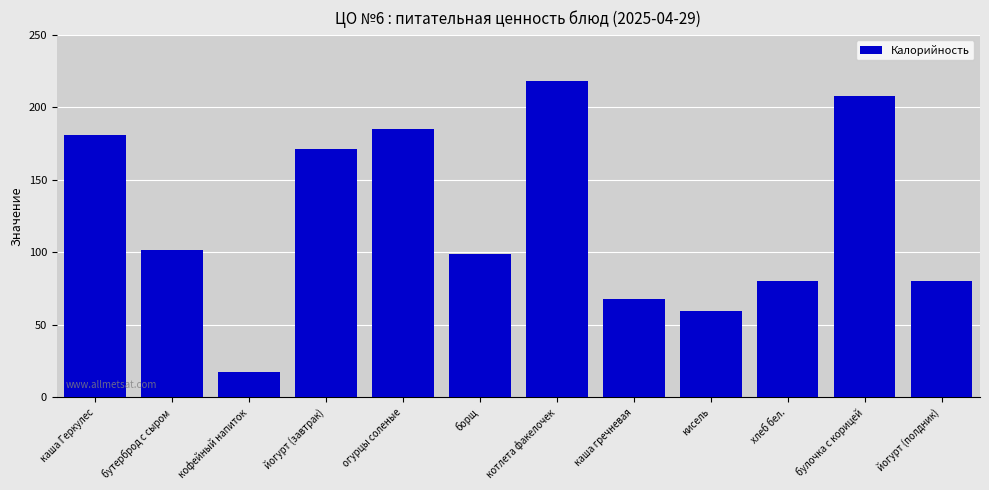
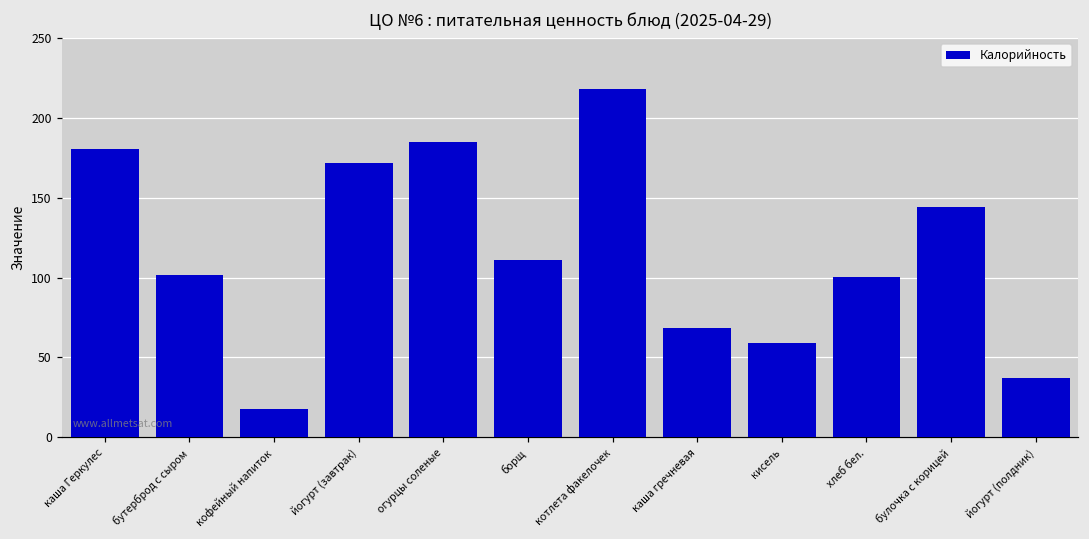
  {
    "каша Геркулес": 181,
    "бутерброд с сыром": 102,
    "кофейный напиток": 18,
    "йогурт (завтрак)": 172,
    "огурцы соленые": 185,
-   "борщ": 99,
+   "борщ": 111,
    "котлета факелочек": 218,
    "каша гречневая": 68,
    "кисель": 59,
-   "хлеб бел.": 80,
-   "булочка с корицей": 208,
-   "йогурт (полдник)": 80
+   "хлеб бел.": 100,
+   "булочка с корицей": 144,
+   "йогурт (полдник)": 37
  }
